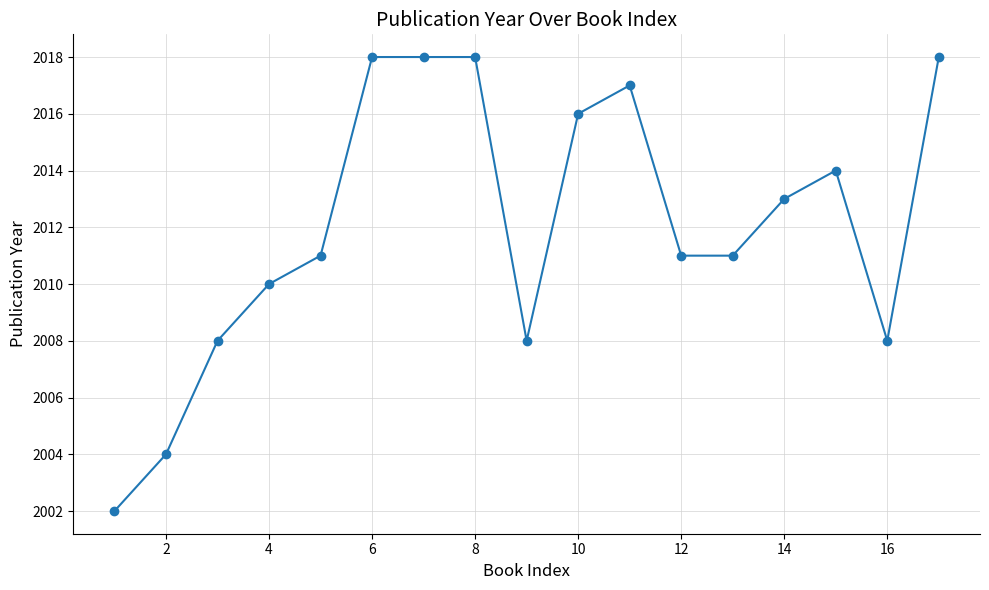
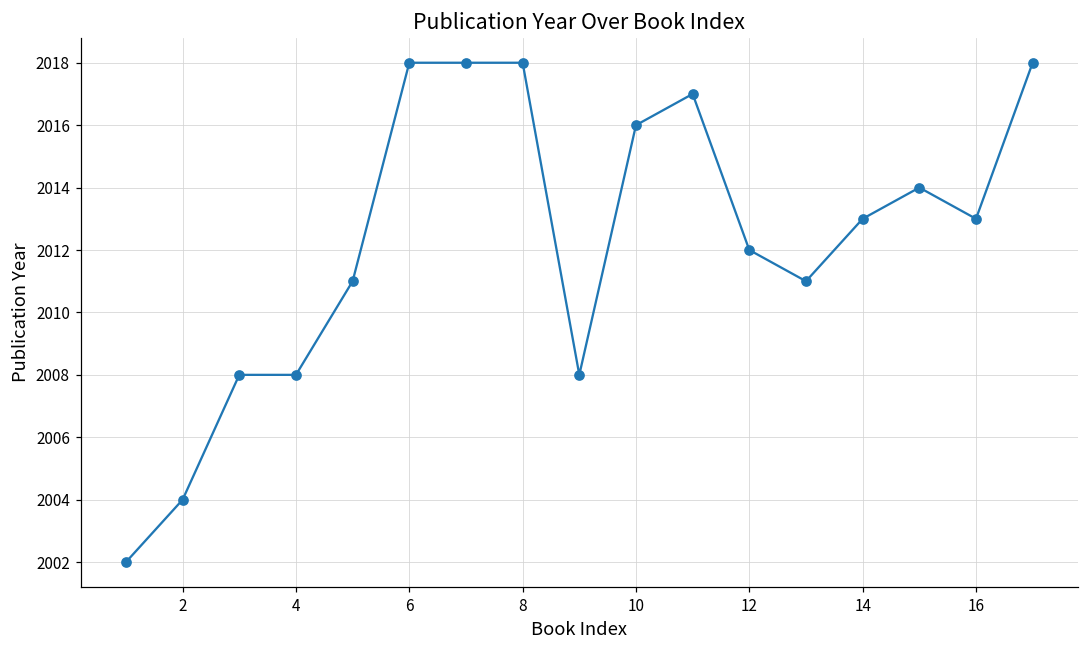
  {
    "2": 2004,
-   "4": 2010,
+   "4": 2008,
    "6": 2018,
    "8": 2018,
    "10": 2016,
-   "12": 2011,
+   "12": 2012,
    "14": 2013,
-   "16": 2008
+   "16": 2013
  }
